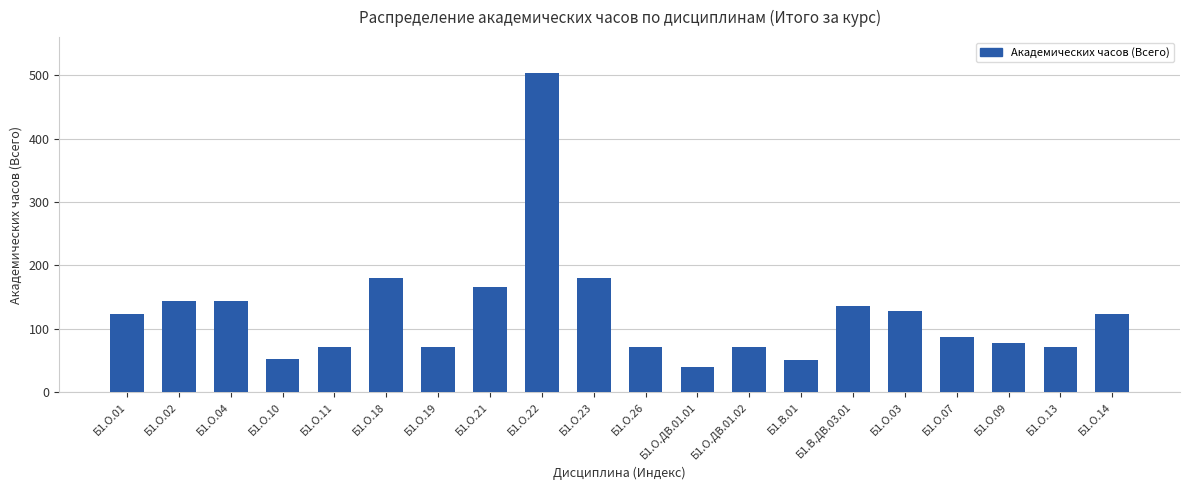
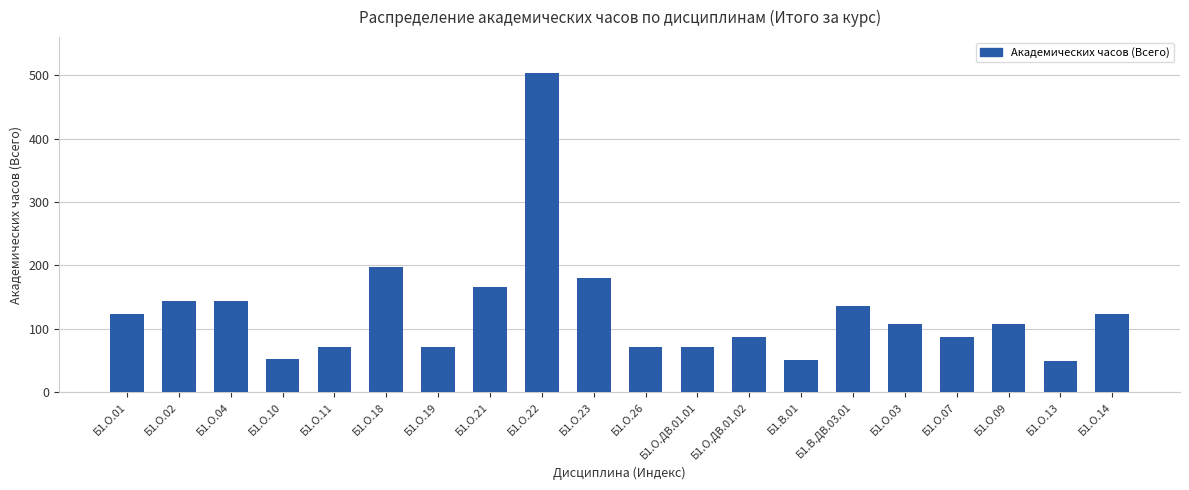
  {
    "Б1.О.01": 120,
    "Б1.О.02": 140,
    "Б1.О.04": 140,
    "Б1.О.10": 50,
    "Б1.О.11": 70,
-   "Б1.О.18": 180,
+   "Б1.О.18": 200,
    "Б1.О.19": 70,
    "Б1.О.21": 170,
    "Б1.О.22": 500,
    "Б1.О.23": 180,
    "Б1.О.26": 70,
-   "Б1.О.ДВ.01.01": 40,
-   "Б1.О.ДВ.01.02": 70,
+   "Б1.О.ДВ.01.01": 70,
+   "Б1.О.ДВ.01.02": 90,
    "Б1.В.01": 50,
    "Б1.В.ДВ.03.01": 140,
-   "Б1.О.03": 130,
+   "Б1.О.03": 110,
    "Б1.О.07": 90,
-   "Б1.О.09": 80,
-   "Б1.О.13": 70,
+   "Б1.О.09": 110,
+   "Б1.О.13": 50,
    "Б1.О.14": 120
  }
